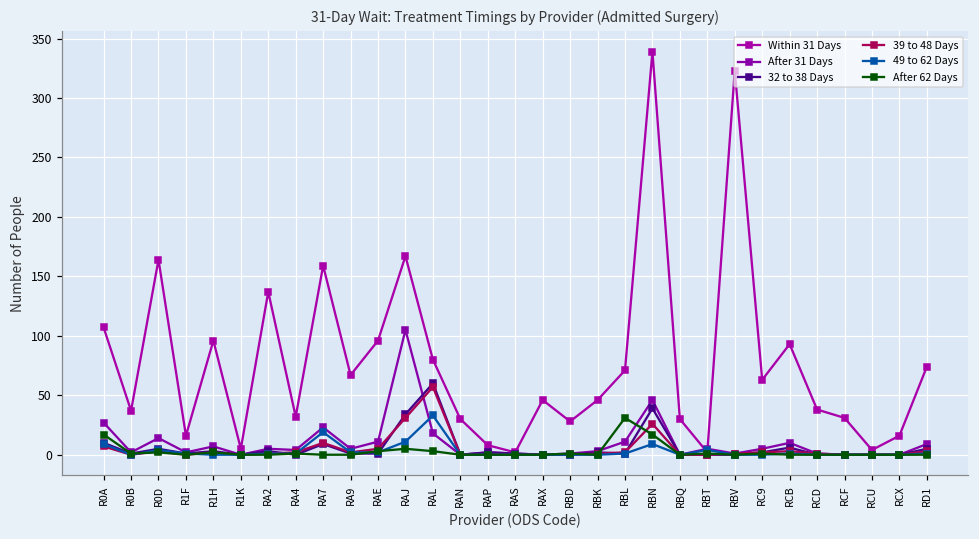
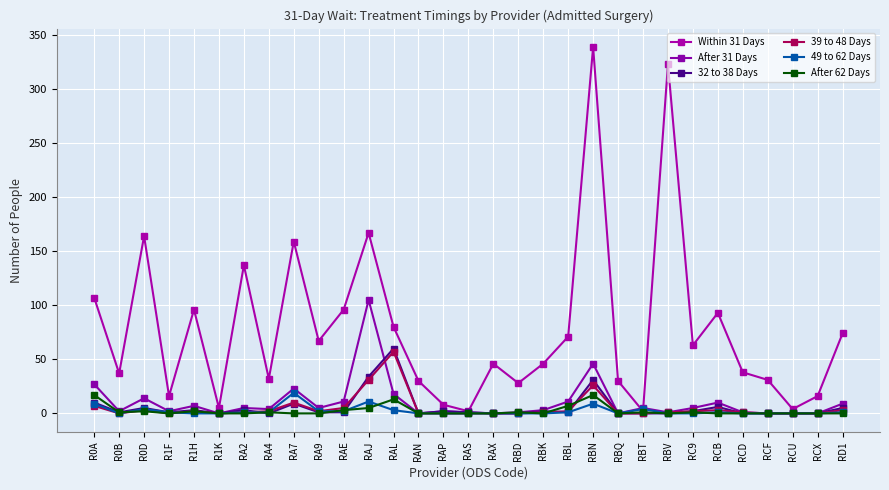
  {
    "32 to 38 Days": {
      "RAJ": 34,
      "RAL": 60,
-     "RBN": 39,
+     "RBN": 31,
      "RCB": 6
    },
    "39 to 48 Days": {
      "RAJ": 31,
      "RAL": 57,
      "RBN": 26
    },
    "49 to 62 Days": {
      "RA7": 19,
      "RAJ": 11,
-     "RAL": 33,
+     "RAL": 3,
      "RBN": 9
    },
    "After 62 Days": {
      "R0A": 17,
      "RA7": 0,
      "RAJ": 5,
-     "RAL": 3,
-     "RBL": 31,
+     "RAL": 13,
+     "RBL": 7,
      "RBN": 17
    }
  }
